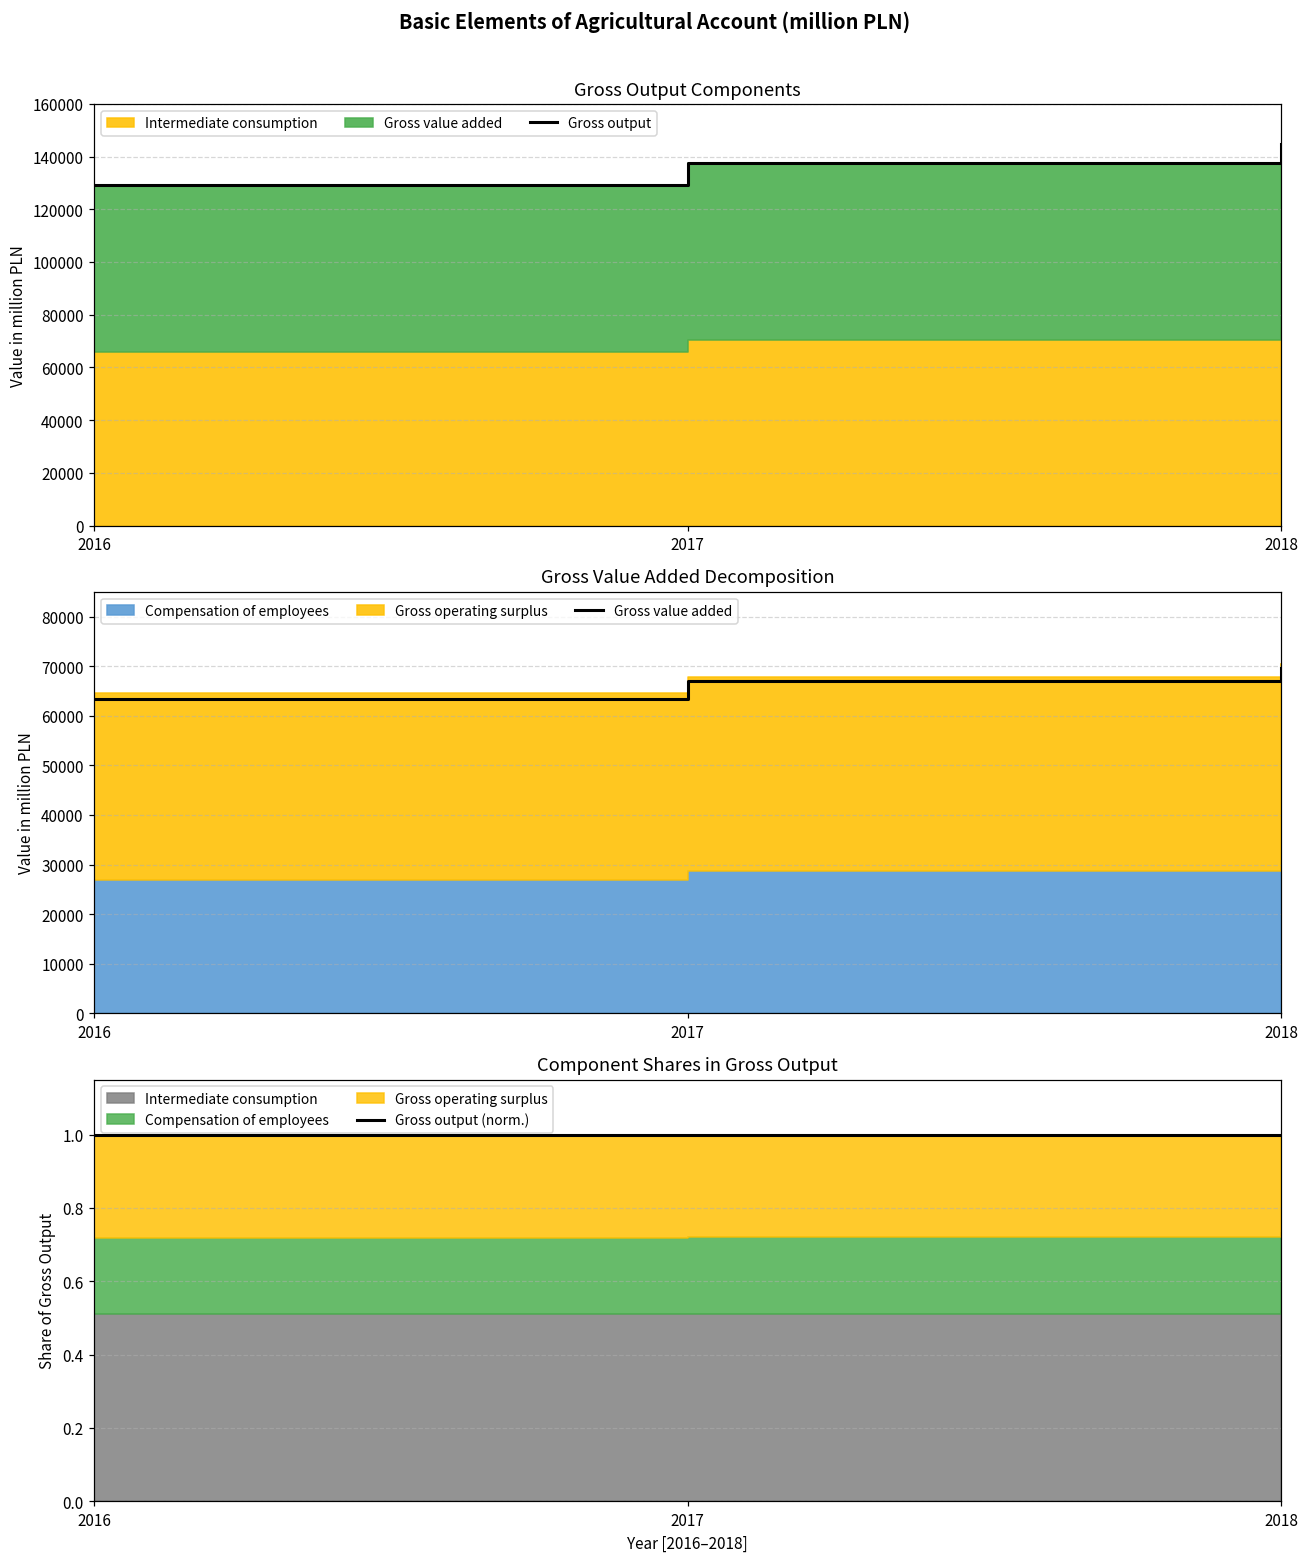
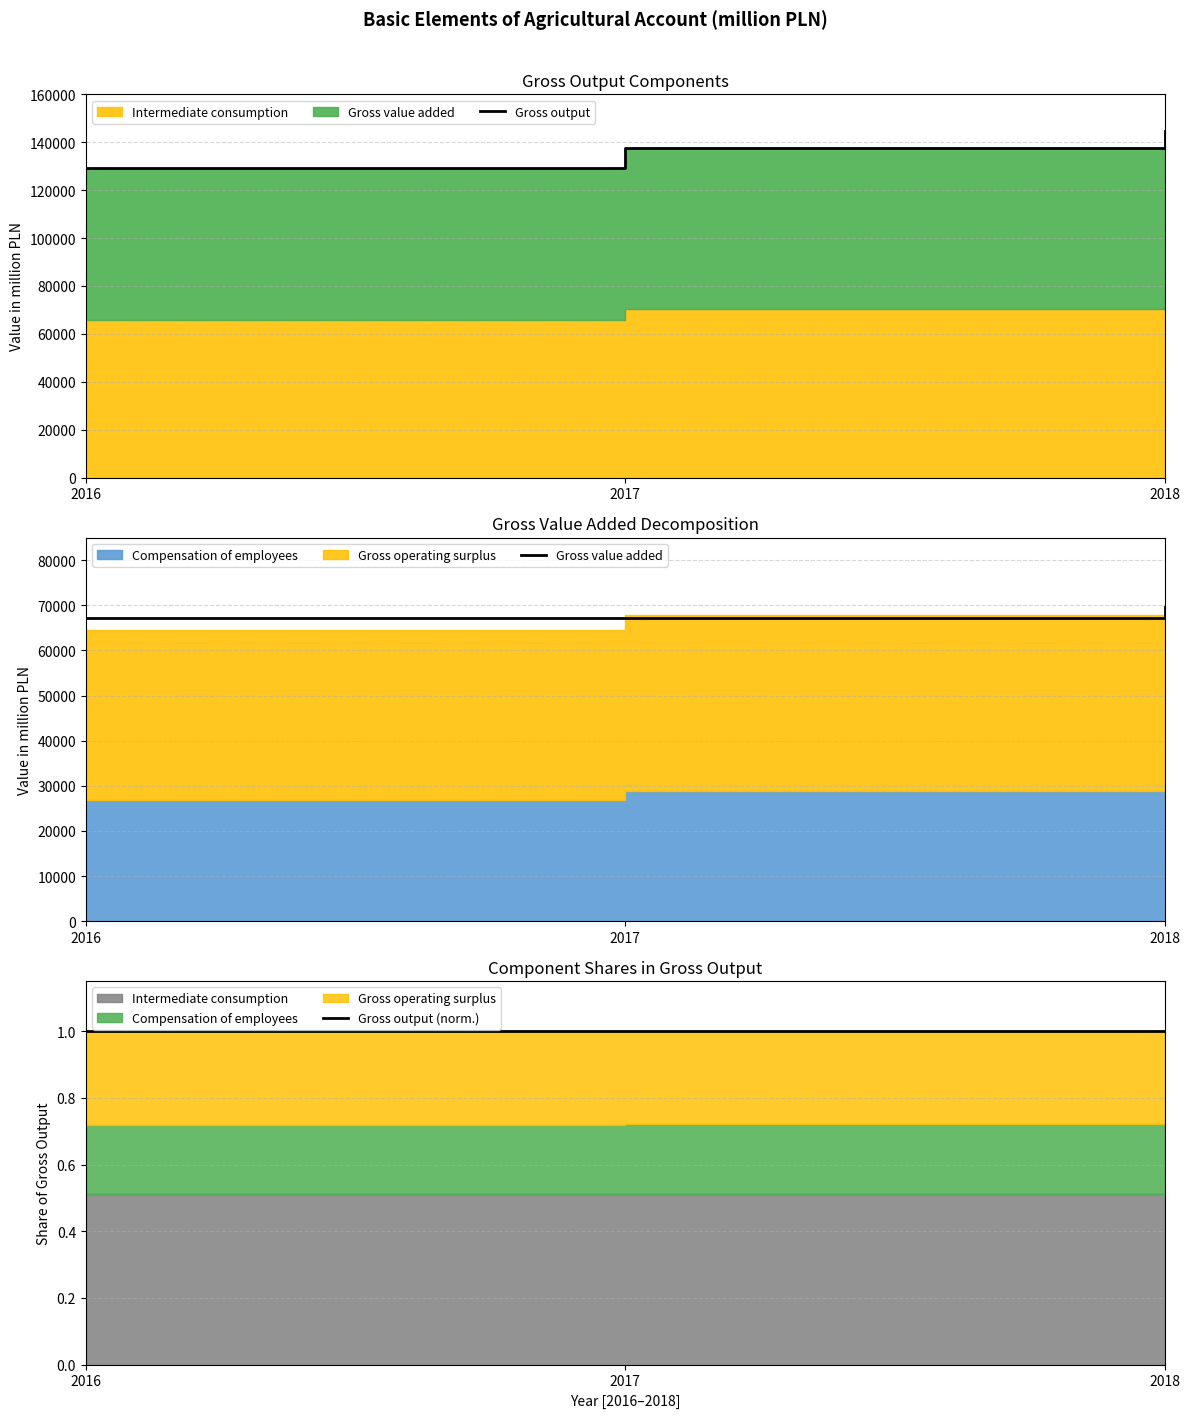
  {
    "Gross Value Added Decomposition": {
      "Gross value added": {
-       "2016": 63000,
+       "2016": 67000,
        "2017": 67000,
        "2018": 70000
      }
    }
  }
